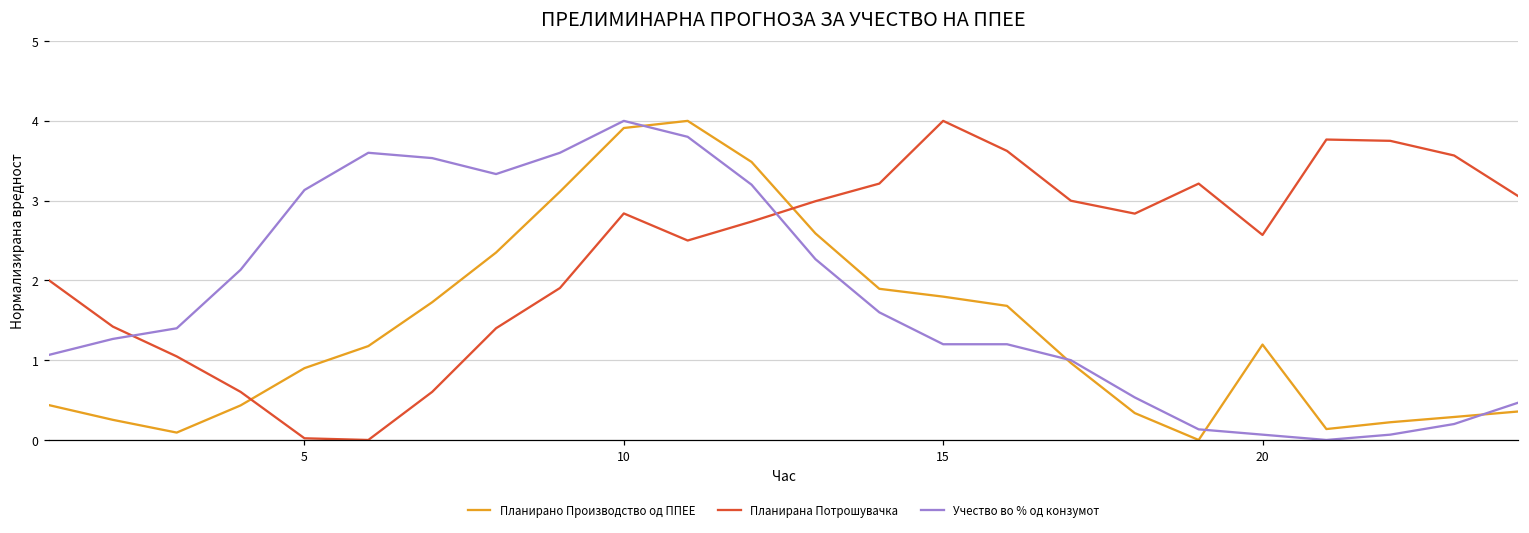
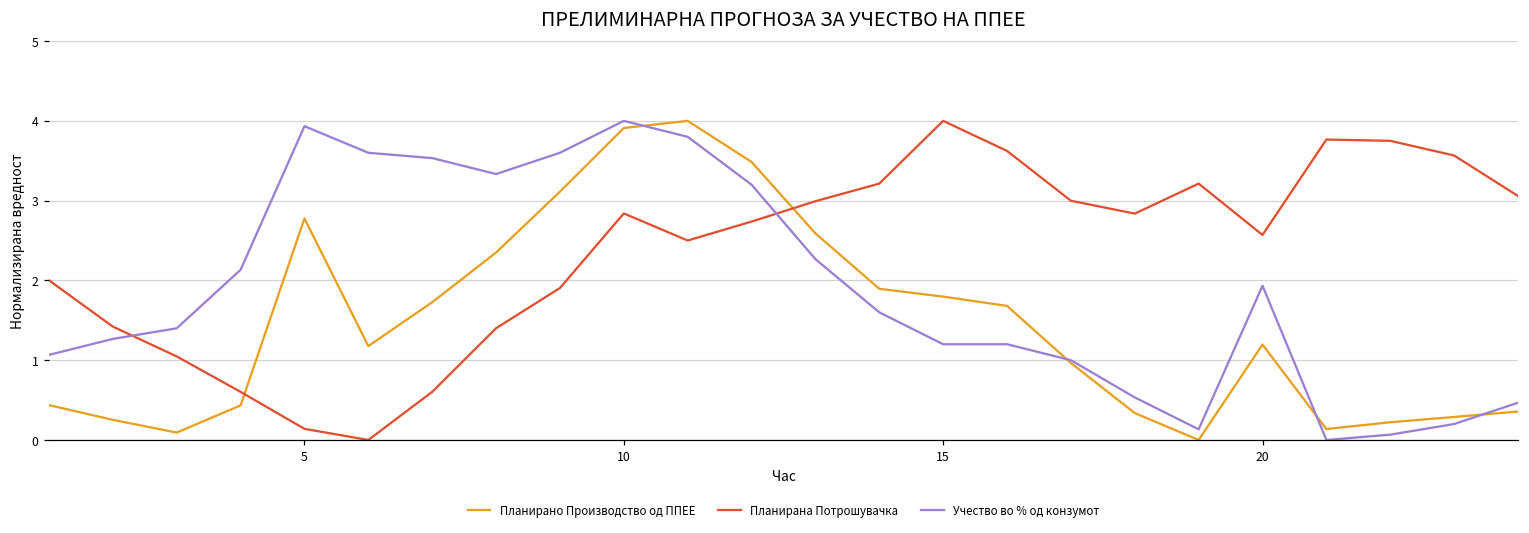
  {
    "Планирано Производство од ППЕЕ": {
-     "5": 0.9,
+     "5": 2.8,
      "10": 3.9,
      "15": 1.8,
      "20": 1.2
    },
    "Планирана Потрошувачка": {
-     "5": 0.0,
+     "5": 0.1,
      "10": 2.8,
      "15": 4.0,
      "20": 2.6
    },
    "Учество во % од конзумот": {
-     "5": 3.1,
+     "5": 3.9,
      "10": 4.0,
      "15": 1.2,
-     "20": 0.1
+     "20": 1.9
    }
  }
